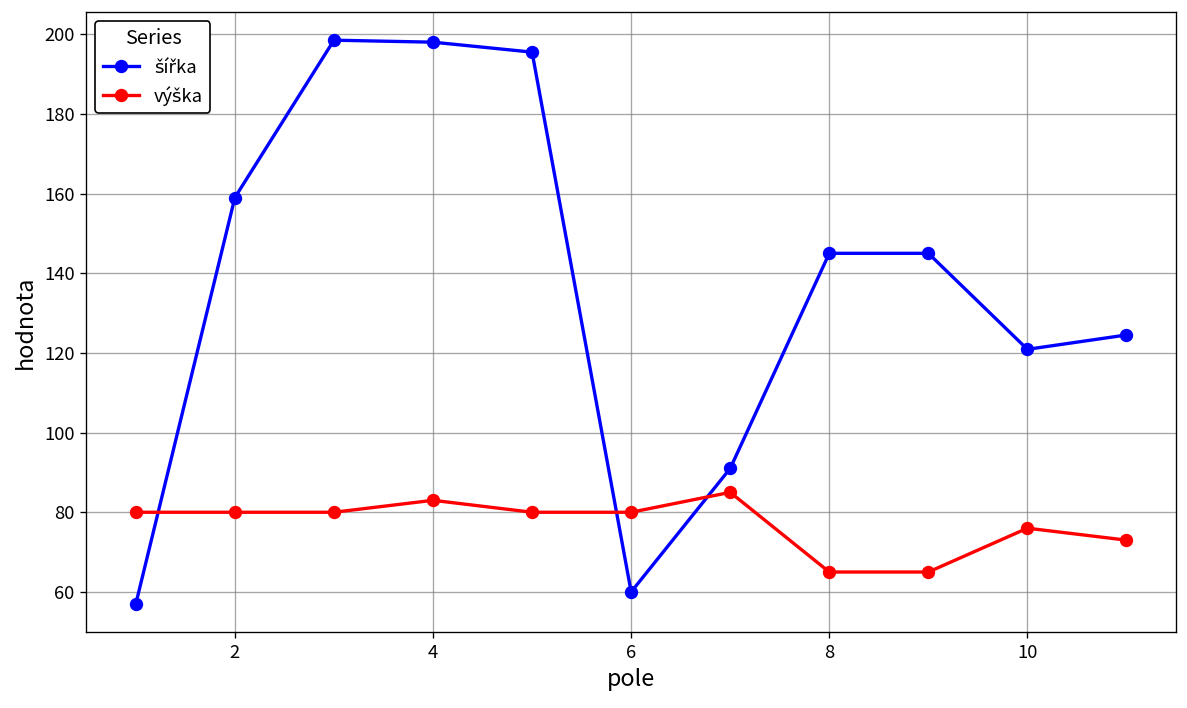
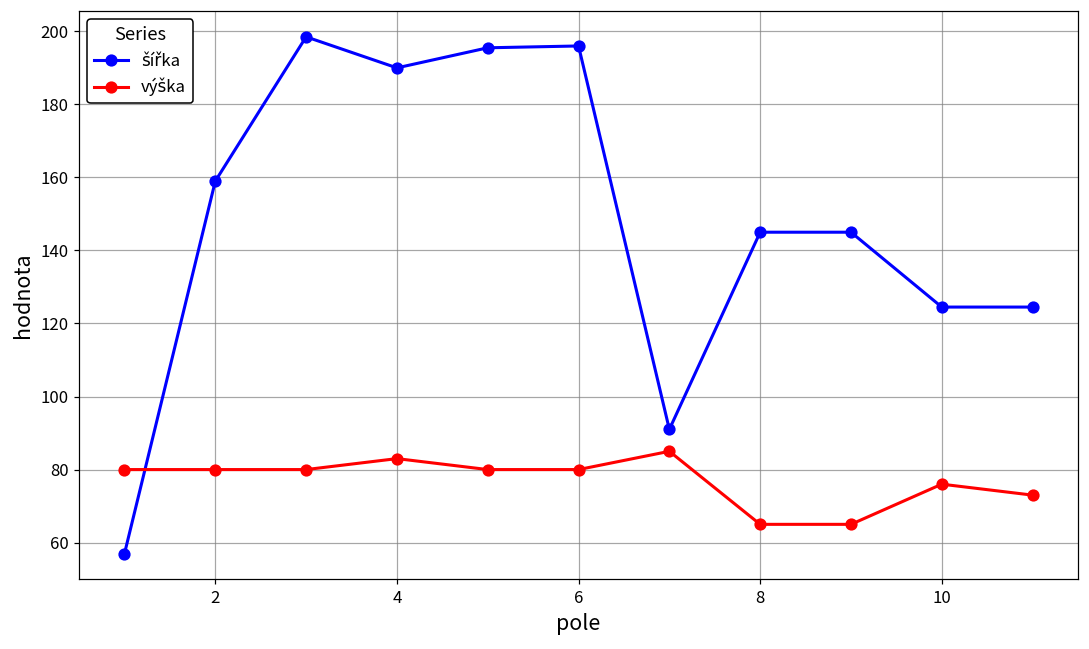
  {
    "šířka": {
      "2": 159,
-     "4": 198,
-     "6": 60,
+     "4": 190,
+     "6": 196,
      "8": 145,
-     "10": 121
+     "10": 125
    },
    "výška": {
      "2": 80,
      "4": 83,
      "6": 80,
      "8": 65,
      "10": 76
    }
  }
